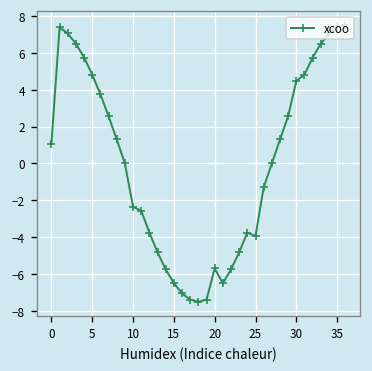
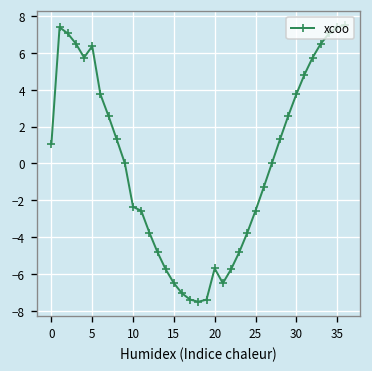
  {
    "0": 1.1,
-   "5": 4.8,
+   "5": 6.4,
    "10": -2.4,
    "15": -6.5,
    "20": -5.7,
-   "25": -3.9,
-   "30": 4.5
+   "25": -2.6,
+   "30": 3.8
  }
